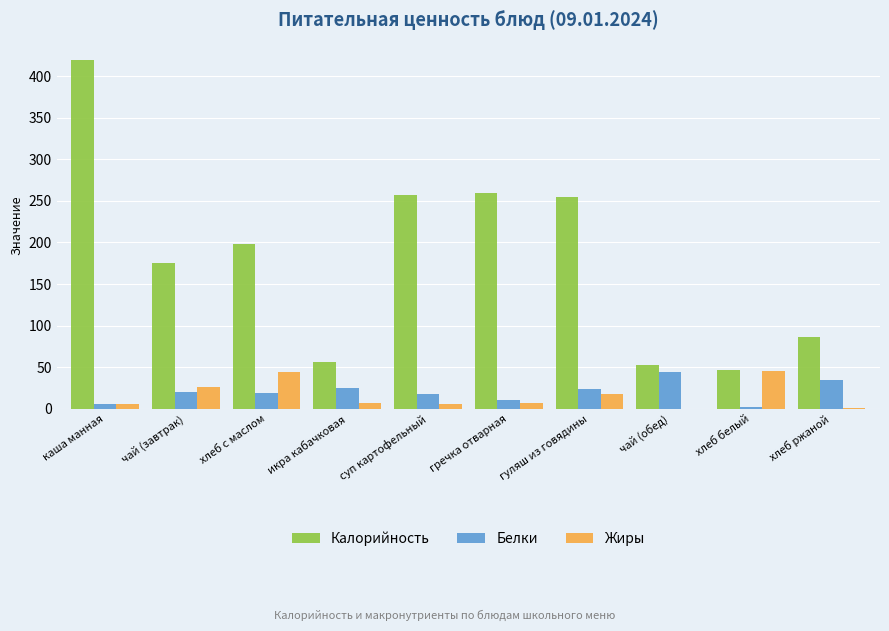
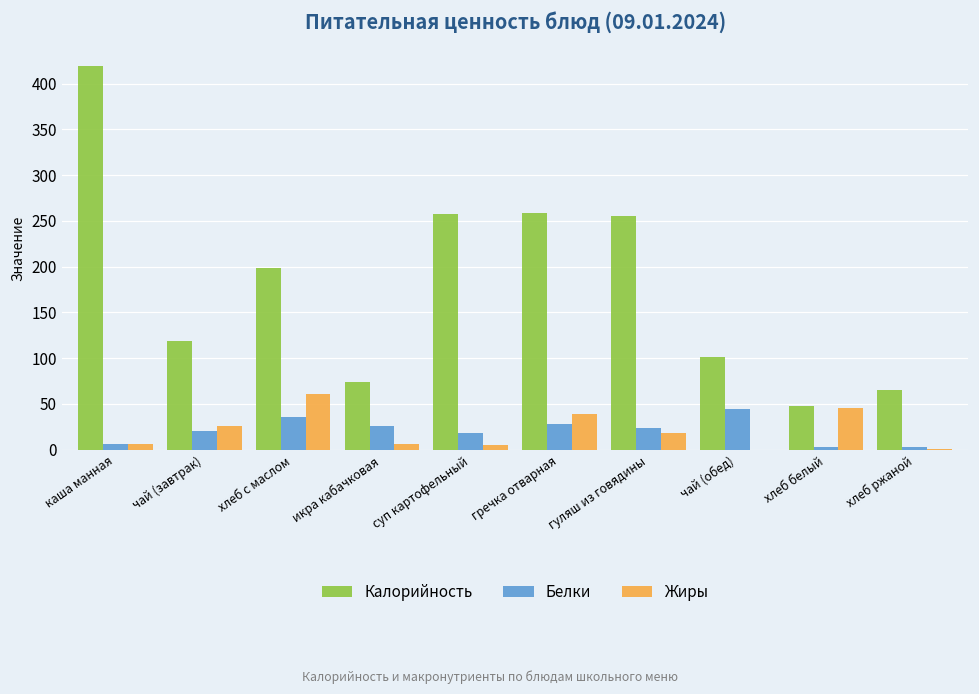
  {
    "Калорийность": {
      "каша манная": 420,
-     "чай (завтрак)": 180,
+     "чай (завтрак)": 120,
      "хлеб с маслом": 200,
-     "икра кабачковая": 60,
+     "икра кабачковая": 70,
      "суп картофельный": 260,
      "гречка отварная": 260,
      "гуляш из говядины": 260,
-     "чай (обед)": 50,
+     "чай (обед)": 100,
      "хлеб белый": 50,
-     "хлеб ржаной": 90
+     "хлеб ржаной": 70
    },
    "Белки": {
      "каша манная": 10,
      "чай (завтрак)": 20,
-     "хлеб с маслом": 20,
+     "хлеб с маслом": 40,
      "икра кабачковая": 30,
      "суп картофельный": 20,
-     "гречка отварная": 10,
+     "гречка отварная": 30,
      "гуляш из говядины": 20,
      "чай (обед)": 40,
-     "хлеб ржаной": 40
+     "хлеб ржаной": 0
    },
    "Жиры": {
      "каша манная": 10,
      "чай (завтрак)": 30,
-     "хлеб с маслом": 40,
+     "хлеб с маслом": 60,
      "икра кабачковая": 10,
      "суп картофельный": 10,
-     "гречка отварная": 10,
+     "гречка отварная": 40,
      "гуляш из говядины": 20,
      "чай (обед)": 0,
      "хлеб белый": 50
    }
  }
